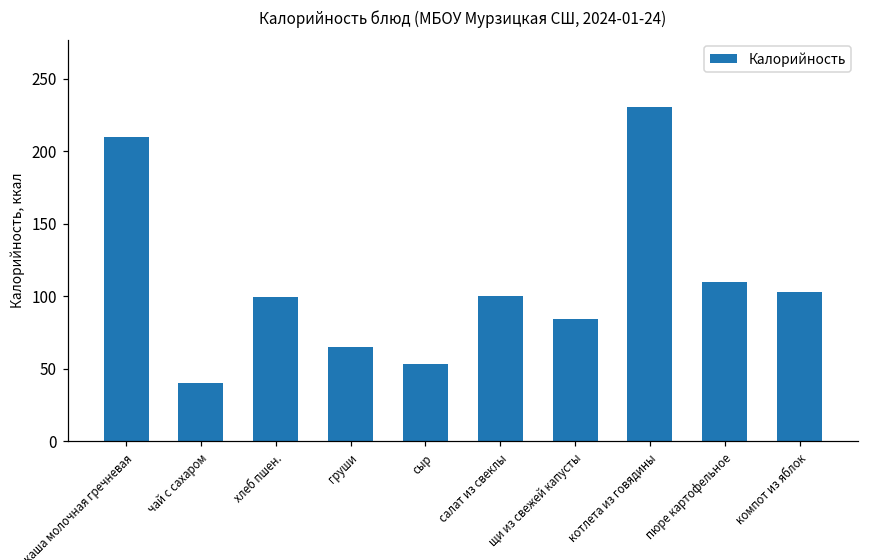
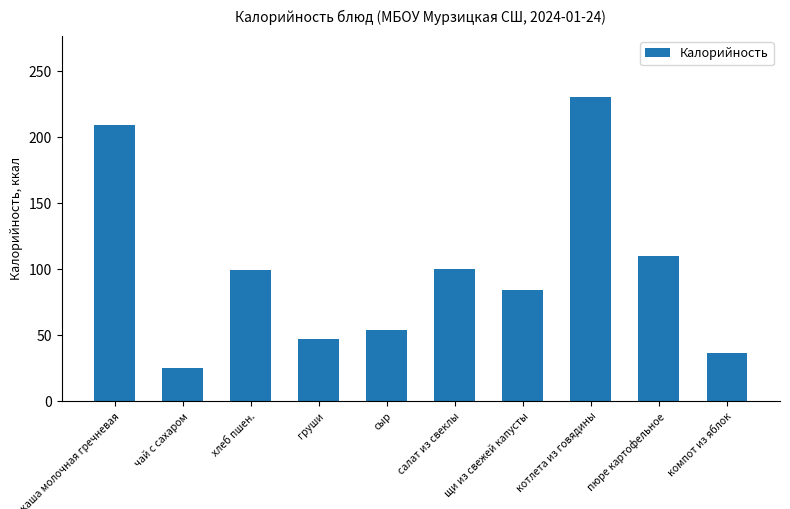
  {
    "каша молочная гречневая": 210,
-   "чай с сахаром": 40,
+   "чай с сахаром": 25,
    "хлеб пшен.": 100,
-   "груши": 65,
+   "груши": 47,
    "сыр": 54,
    "салат из свеклы": 100,
    "щи из свежей капусты": 84,
    "котлета из говядины": 231,
    "пюре картофельное": 110,
-   "компот из яблок": 103
+   "компот из яблок": 37
  }
